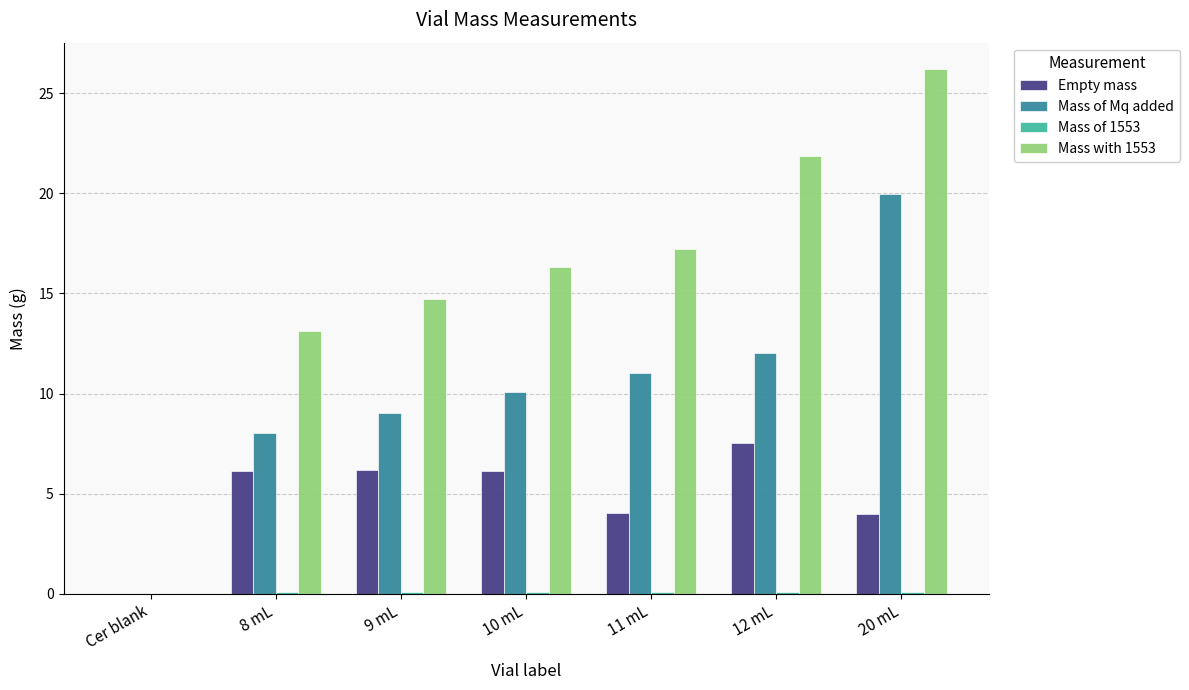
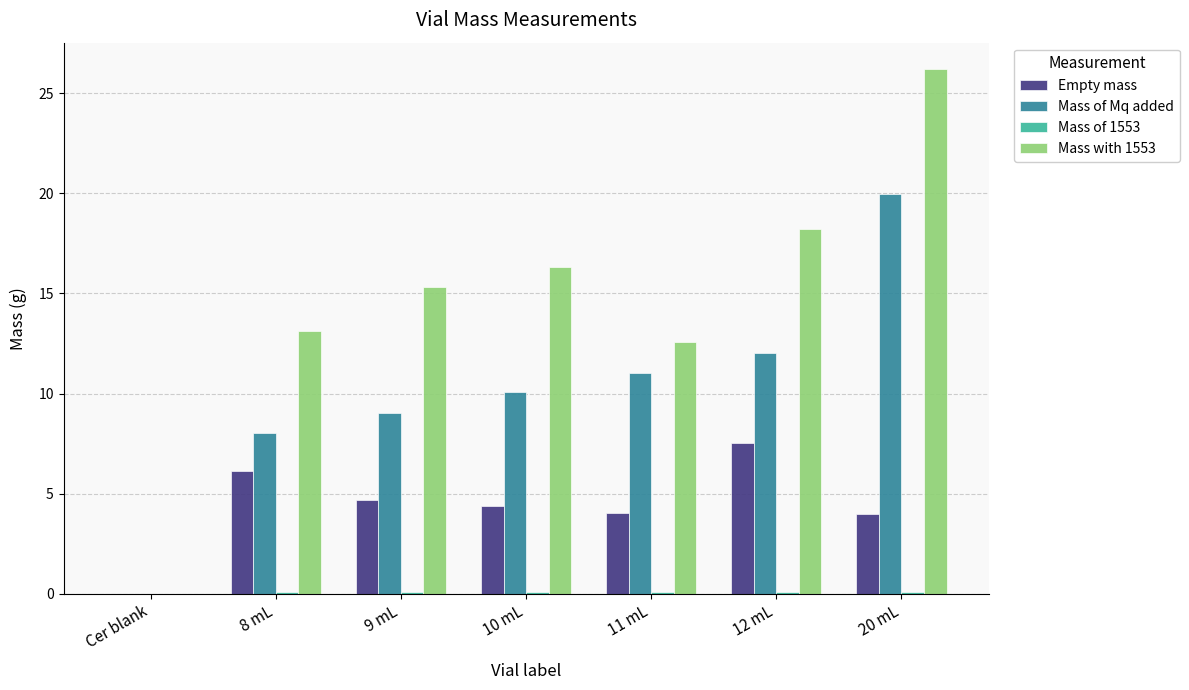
  {
    "Empty mass": {
      "Cer blank": 0.0,
      "8 mL": 6.1,
-     "9 mL": 6.2,
-     "10 mL": 6.1,
+     "9 mL": 4.7,
+     "10 mL": 4.4,
      "11 mL": 4.0,
      "12 mL": 7.5,
      "20 mL": 4.0
    },
    "Mass with 1553": {
      "Cer blank": 0.0,
      "8 mL": 13.1,
-     "9 mL": 14.7,
+     "9 mL": 15.3,
      "10 mL": 16.3,
-     "11 mL": 17.2,
-     "12 mL": 21.9,
+     "11 mL": 12.6,
+     "12 mL": 18.2,
      "20 mL": 26.2
    }
  }
